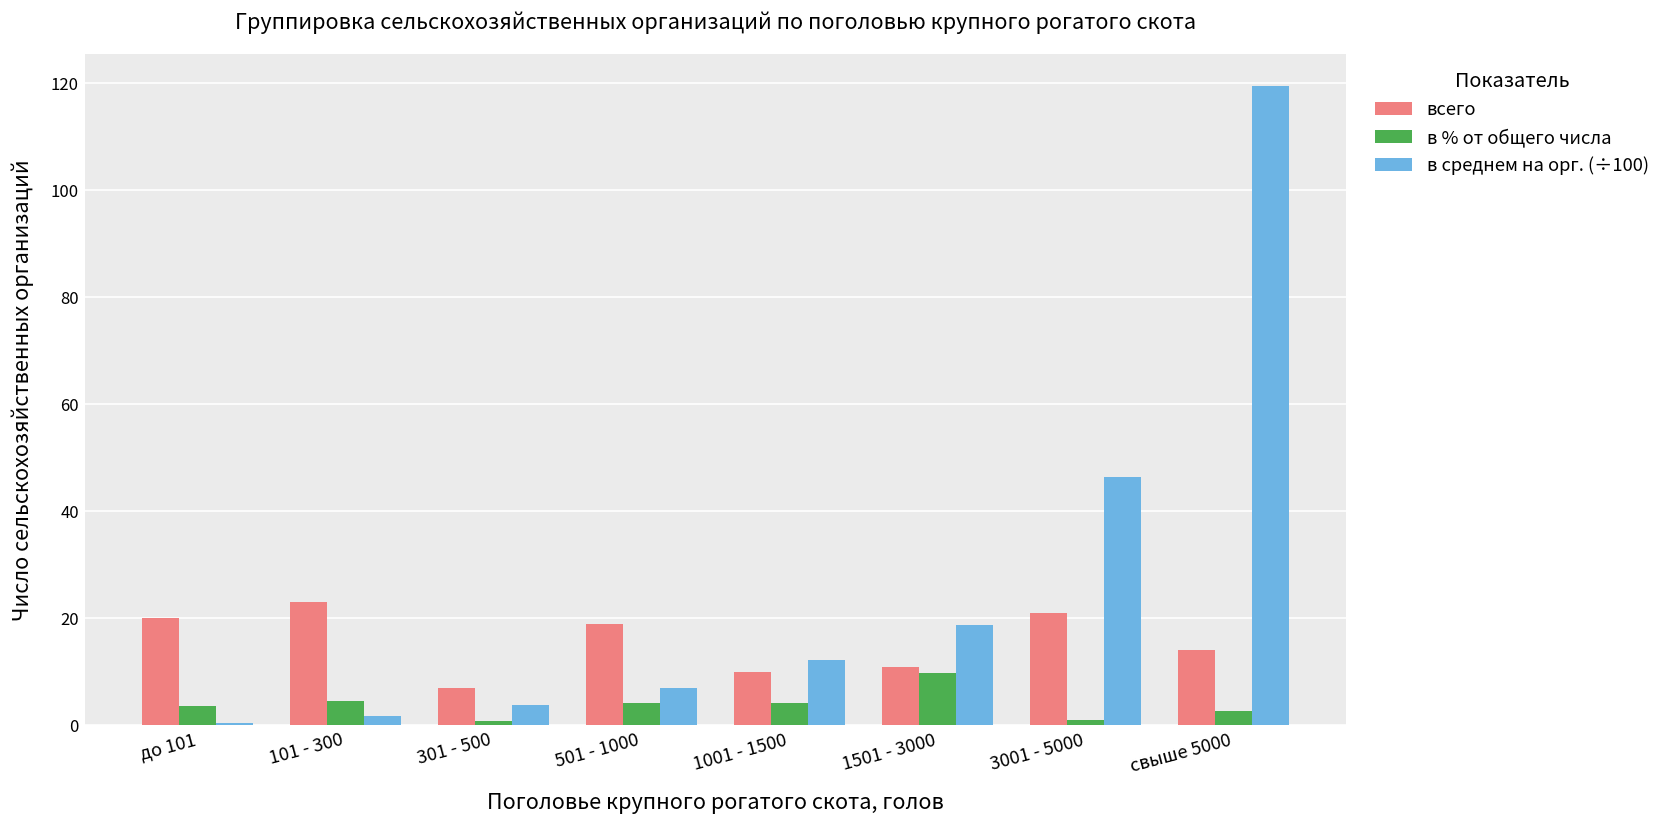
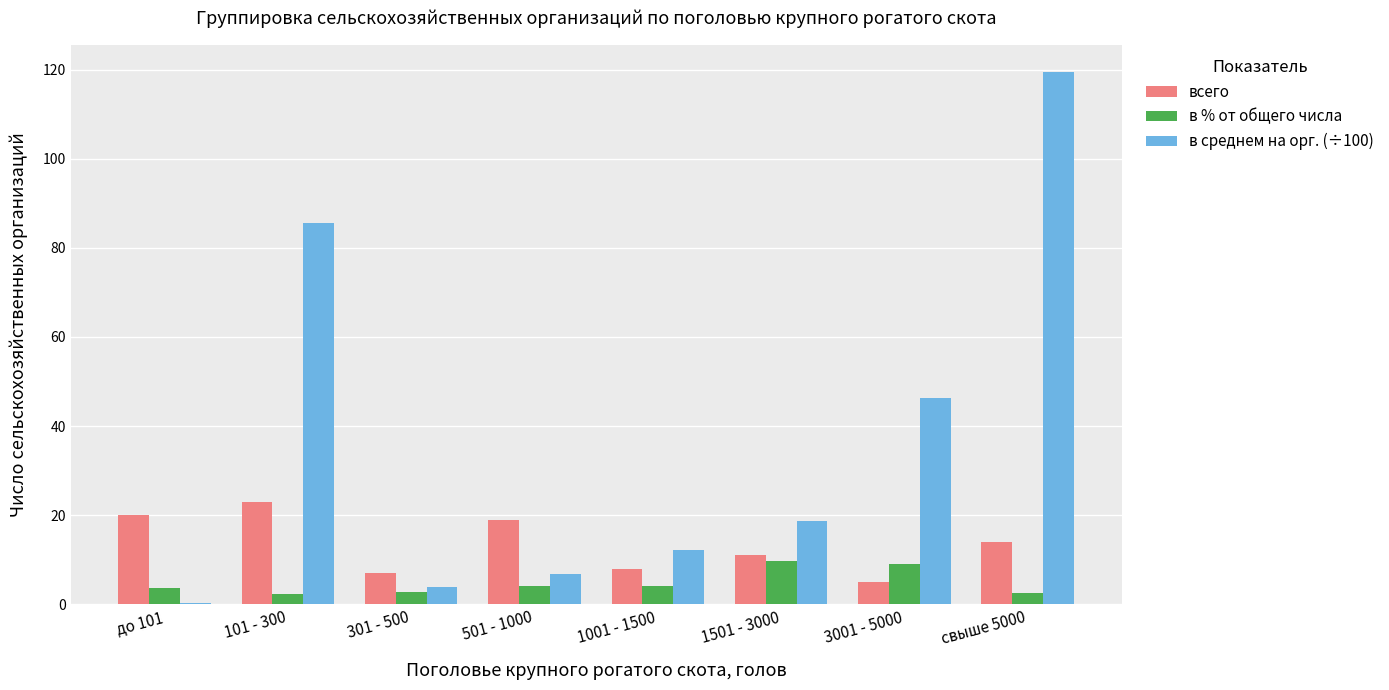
  {
    "всего": {
      "до 101": 20,
      "101 - 300": 23,
      "301 - 500": 7,
      "501 - 1000": 19,
-     "1001 - 1500": 10,
+     "1001 - 1500": 8,
      "1501 - 3000": 11,
-     "3001 - 5000": 21,
+     "3001 - 5000": 5,
      "свыше 5000": 14
    },
    "в % от общего числа": {
      "до 101": 4,
-     "101 - 300": 5,
-     "301 - 500": 1,
+     "101 - 300": 2,
+     "301 - 500": 3,
      "501 - 1000": 4,
      "1001 - 1500": 4,
      "1501 - 3000": 10,
-     "3001 - 5000": 1,
+     "3001 - 5000": 9,
      "свыше 5000": 3
    },
    "в среднем на орг. (÷100)": {
-     "101 - 300": 2,
+     "101 - 300": 86,
      "301 - 500": 4,
      "501 - 1000": 7,
      "1001 - 1500": 12,
      "1501 - 3000": 19,
      "3001 - 5000": 46,
      "свыше 5000": 119
    }
  }
